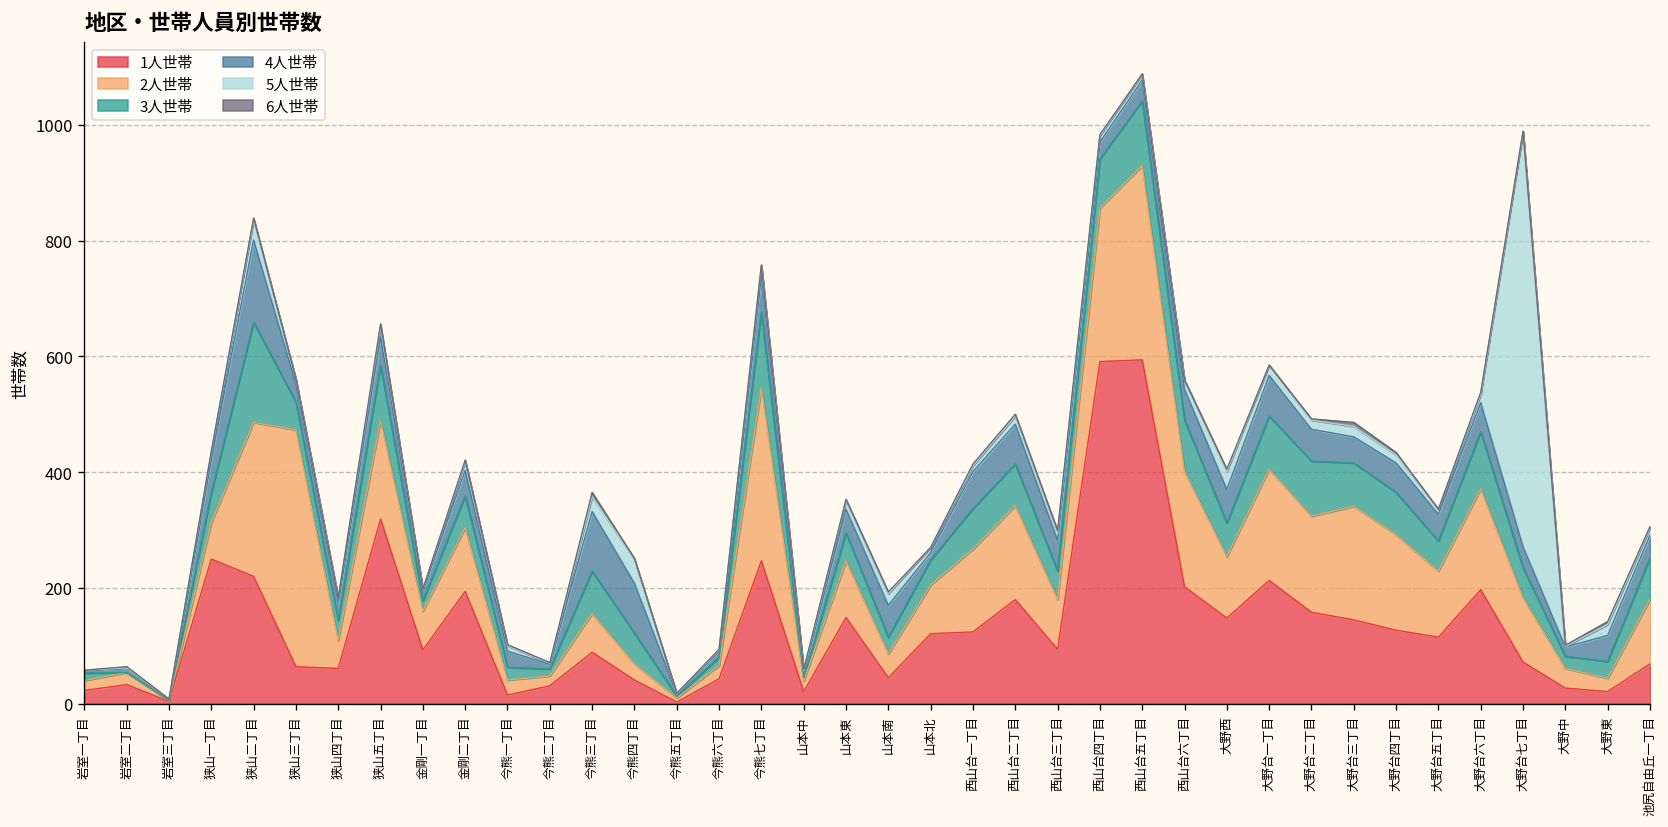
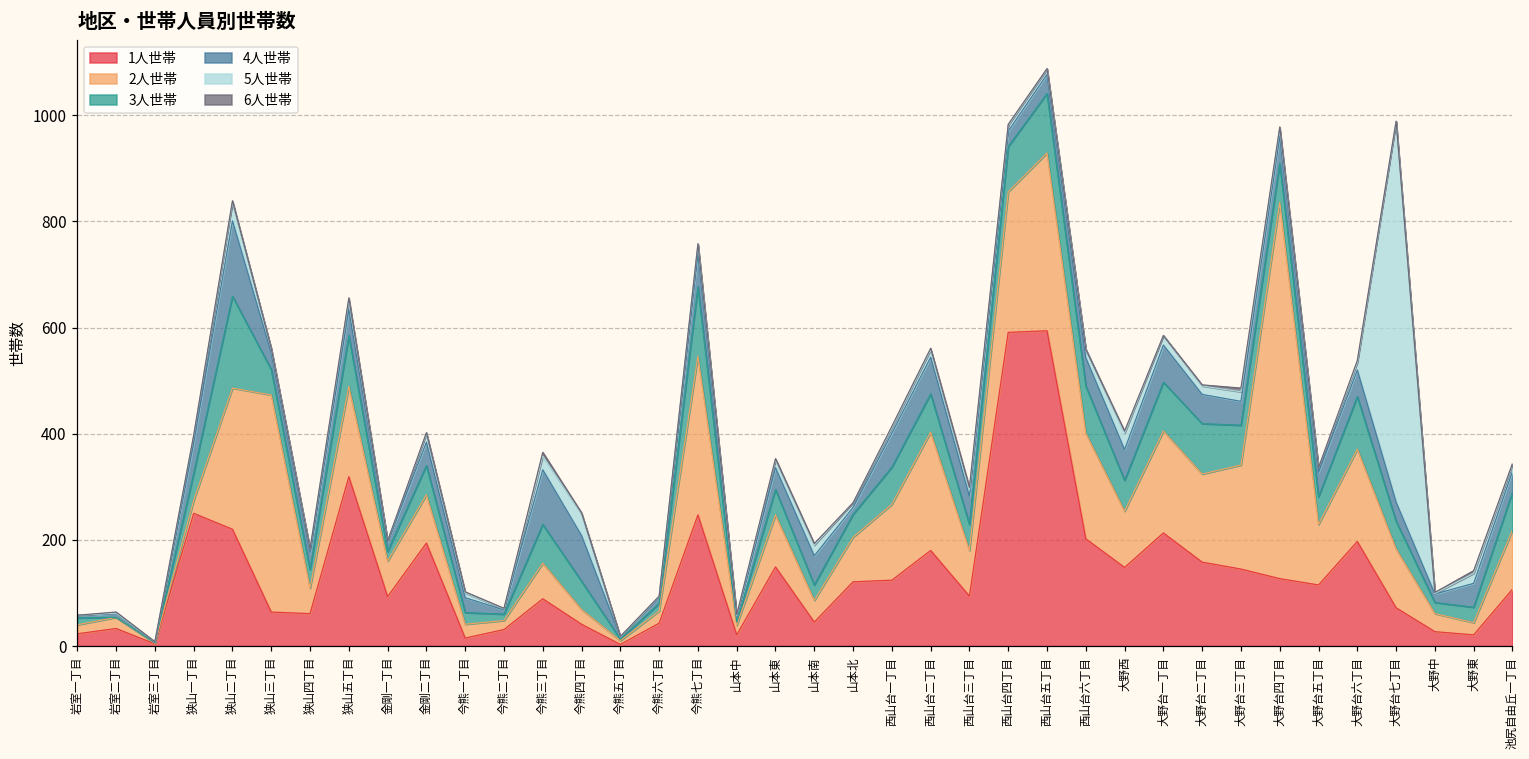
  {
    "1人世帯": {
      "岩室一丁目": 20,
      "岩室二丁目": 30,
      "狭山一丁目": 250,
      "狭山二丁目": 220,
      "狭山三丁目": 60,
      "狭山四丁目": 60,
      "狭山五丁目": 320,
      "金剛一丁目": 90,
      "金剛二丁目": 190,
      "今熊一丁目": 20,
      "今熊二丁目": 30,
      "今熊三丁目": 90,
      "今熊四丁目": 40,
      "今熊五丁目": 0,
      "今熊六丁目": 40,
      "今熊七丁目": 250,
      "山本中": 20,
      "山本東": 150,
      "山本南": 50,
      "山本北": 120,
      "西山台一丁目": 120,
      "西山台二丁目": 180,
      "西山台三丁目": 90,
      "西山台四丁目": 590,
      "西山台五丁目": 590,
      "西山台六丁目": 200,
      "大野西": 150,
      "大野台一丁目": 210,
      "大野台二丁目": 160,
      "大野台三丁目": 150,
      "大野台四丁目": 130,
      "大野台五丁目": 120,
      "大野台六丁目": 200,
      "大野台七丁目": 70,
      "大野中": 30,
      "大野東": 20,
-     "池尻自由丘一丁目": 70
+     "池尻自由丘一丁目": 110
    },
    "2人世帯": {
      "岩室一丁目": 20,
-     "狭山一丁目": 60,
+     "狭山一丁目": 20,
      "狭山二丁目": 270,
      "狭山三丁目": 410,
      "狭山四丁目": 50,
      "狭山五丁目": 170,
      "金剛一丁目": 70,
-     "金剛二丁目": 110,
+     "金剛二丁目": 90,
      "今熊一丁目": 30,
      "今熊二丁目": 20,
      "今熊三丁目": 70,
      "今熊四丁目": 30,
      "今熊六丁目": 20,
      "今熊七丁目": 300,
      "山本中": 20,
      "山本東": 100,
      "山本南": 40,
      "山本北": 80,
      "西山台一丁目": 140,
-     "西山台二丁目": 160,
+     "西山台二丁目": 220,
      "西山台三丁目": 90,
      "西山台四丁目": 270,
      "西山台五丁目": 340,
      "西山台六丁目": 200,
      "大野西": 110,
      "大野台一丁目": 190,
      "大野台二丁目": 170,
      "大野台三丁目": 200,
-     "大野台四丁目": 170,
+     "大野台四丁目": 710,
      "大野台五丁目": 110,
      "大野台六丁目": 170,
      "大野台七丁目": 110,
      "大野中": 30,
      "大野東": 20,
      "池尻自由丘一丁目": 110
    },
    "5人世帯": {
      "今熊三丁目": 30,
      "大野台三丁目": 20
    }
  }
